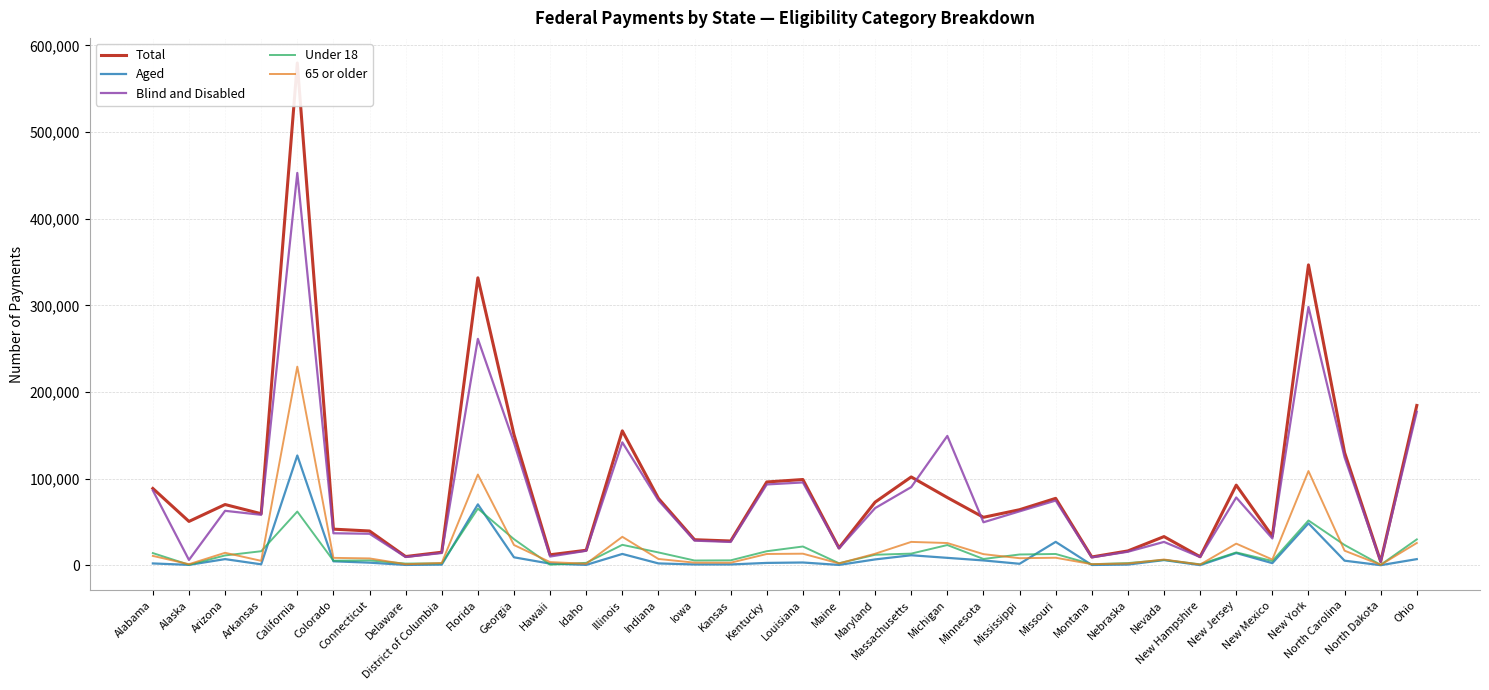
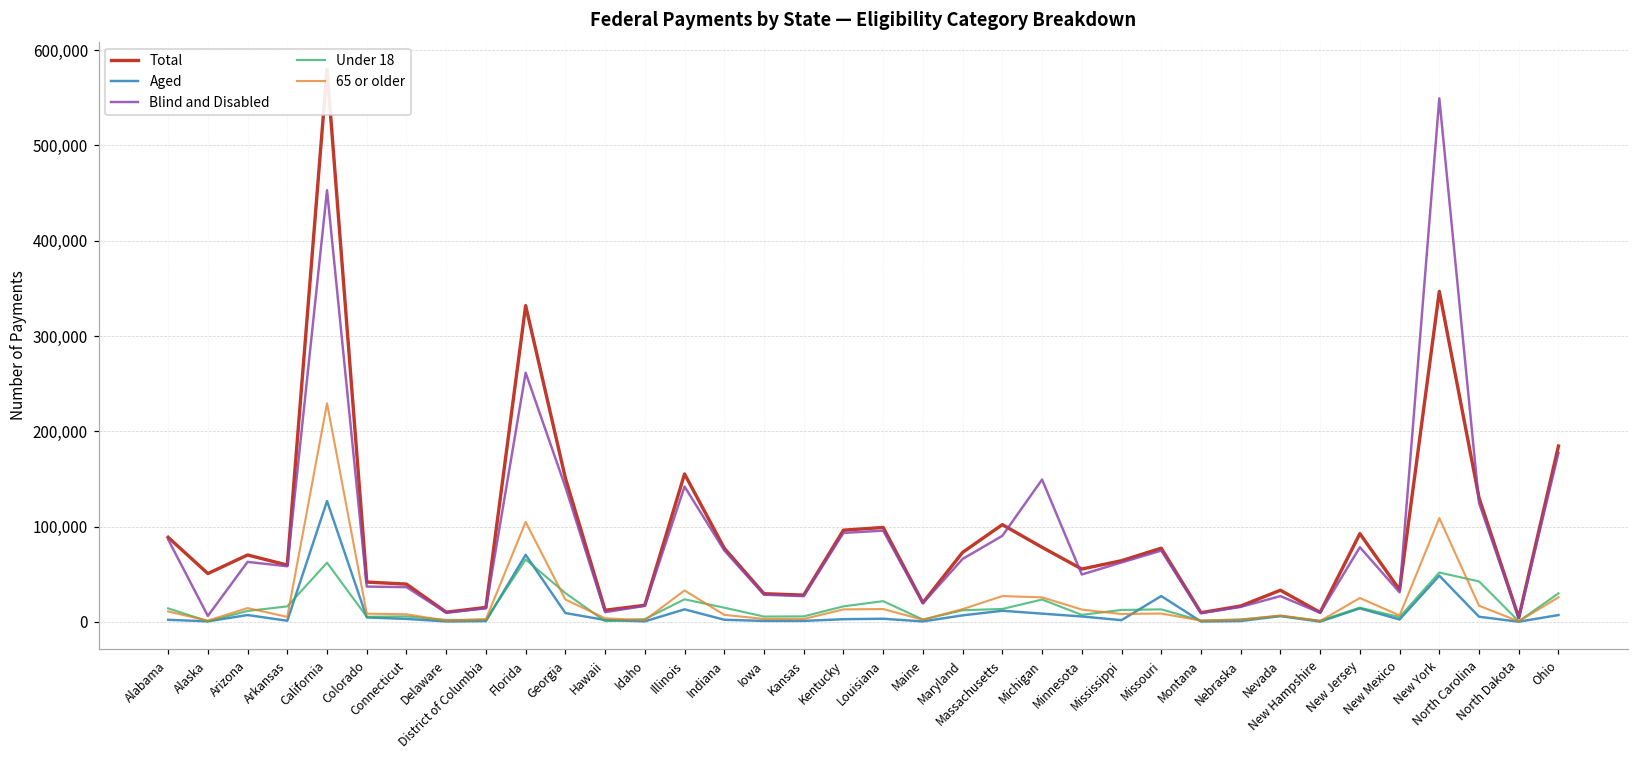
  {
    "Total": {
      "Alaska": "50,000",
      "Arizona": "70,000",
      "Colorado": "40,000",
      "Connecticut": "40,000",
      "Florida": "330,000",
      "Georgia": "150,000",
      "Illinois": "160,000",
      "Louisiana": "100,000",
      "Maryland": "70,000",
      "Massachusetts": "100,000",
      "Michigan": "80,000",
      "Minnesota": "60,000",
      "Nevada": "30,000",
      "New Jersey": "90,000",
      "New York": "350,000",
      "North Carolina": "130,000",
      "Ohio": "180,000"
    },
    "Aged": {
      "Alabama": "0",
      "Arizona": "10,000",
      "Arkansas": "0",
      "California": "130,000",
      "Florida": "70,000",
      "Georgia": "10,000",
      "Illinois": "10,000",
      "Indiana": "0",
      "Kentucky": "0",
      "Louisiana": "0",
      "Maryland": "10,000",
      "Michigan": "10,000",
      "Mississippi": "0",
      "Missouri": "30,000",
      "New York": "50,000",
      "North Carolina": "10,000",
      "Ohio": "10,000"
    },
    "Blind and Disabled": {
      "Alaska": "10,000",
      "Arizona": "60,000",
      "California": "450,000",
      "Colorado": "40,000",
      "Connecticut": "40,000",
      "Florida": "260,000",
      "Georgia": "140,000",
      "Illinois": "140,000",
      "Louisiana": "100,000",
      "Maryland": "70,000",
      "Massachusetts": "90,000",
      "Michigan": "150,000",
      "Minnesota": "50,000",
      "Nevada": "30,000",
      "New Jersey": "80,000",
-     "New York": "300,000",
+     "New York": "550,000",
      "North Carolina": "120,000",
      "Ohio": "180,000"
    },
    "Under 18": {
      "Alabama": "10,000",
      "Arizona": "10,000",
      "Arkansas": "20,000",
      "California": "60,000",
      "Florida": "70,000",
      "Georgia": "30,000",
      "Illinois": "20,000",
      "Indiana": "10,000",
      "Kentucky": "20,000",
      "Louisiana": "20,000",
      "Mississippi": "10,000",
      "Missouri": "10,000",
      "New York": "50,000",
-     "North Carolina": "20,000",
+     "North Carolina": "40,000",
      "Ohio": "30,000"
    },
    "65 or older": {
      "Alabama": "10,000",
      "Arizona": "10,000",
      "Arkansas": "10,000",
      "California": "230,000",
      "Colorado": "10,000",
      "Florida": "100,000",
      "Georgia": "20,000",
      "Illinois": "30,000",
      "Indiana": "10,000",
      "Kentucky": "10,000",
      "Louisiana": "10,000",
      "Massachusetts": "30,000",
      "Minnesota": "10,000",
      "Mississippi": "10,000",
      "Missouri": "10,000",
      "New Jersey": "30,000",
      "New York": "110,000",
      "North Carolina": "20,000",
      "Ohio": "30,000"
    }
  }
